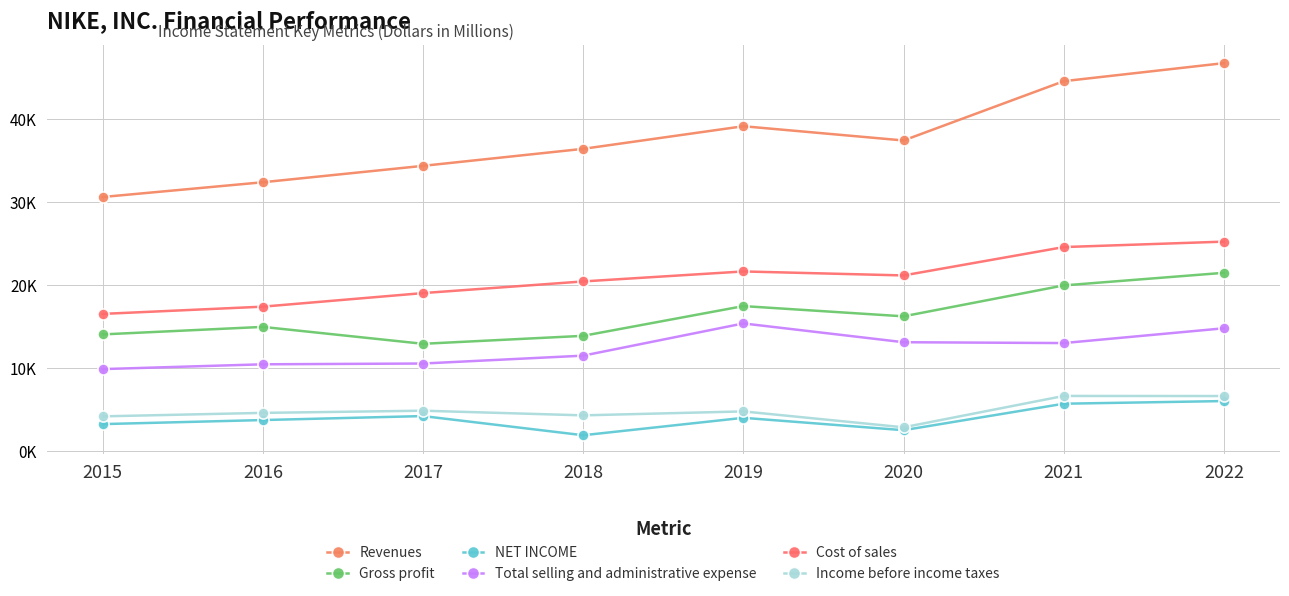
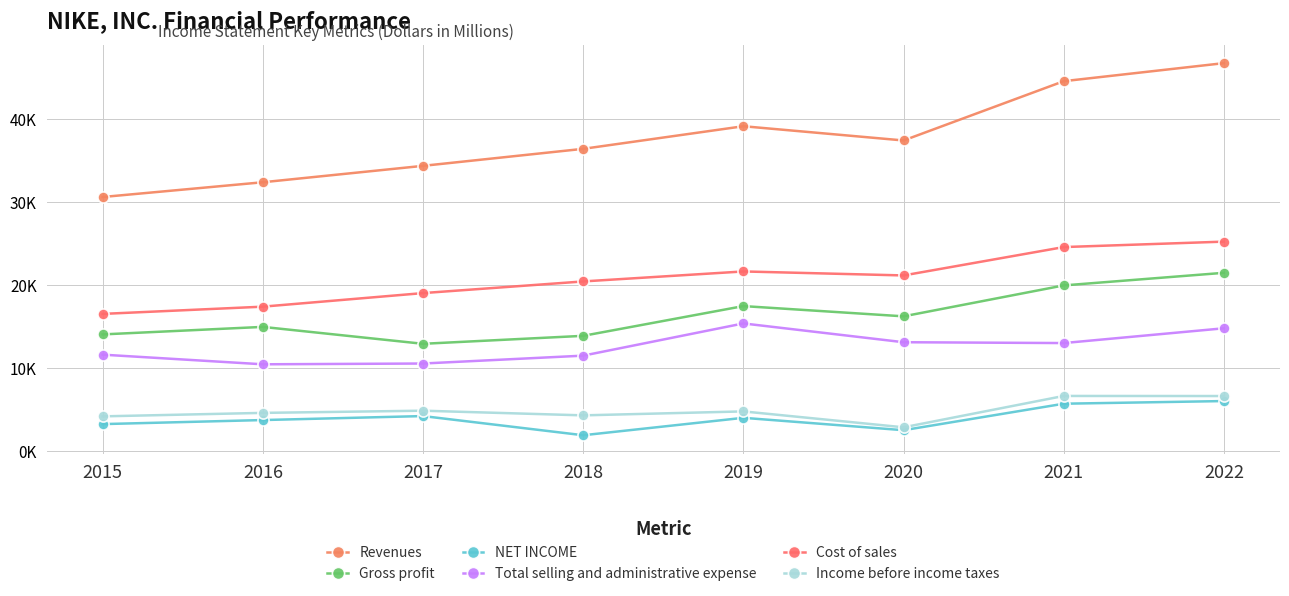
  {
    "Gross profit": {
      "2015": 14000,
      "2016": 15000,
      "2017": 13000,
      "2018": 14000,
      "2019": 17000,
      "2020": 16000,
      "2021": 20000,
      "2022": 21000
    },
    "NET INCOME": {
      "2015": 3000,
      "2016": 4000,
      "2017": 4000,
      "2018": 2000,
      "2019": 4000,
      "2020": 3000,
      "2021": 6000,
      "2022": 6000
    },
    "Total selling and administrative expense": {
-     "2015": 10000,
+     "2015": 12000,
      "2016": 10000,
      "2017": 11000,
      "2018": 12000,
      "2019": 15000,
      "2020": 13000,
      "2021": 13000,
      "2022": 15000
    },
    "Income before income taxes": {
      "2015": 4000,
      "2016": 5000,
      "2017": 5000,
      "2018": 4000,
      "2019": 5000,
      "2020": 3000,
      "2021": 7000,
      "2022": 7000
    }
  }
